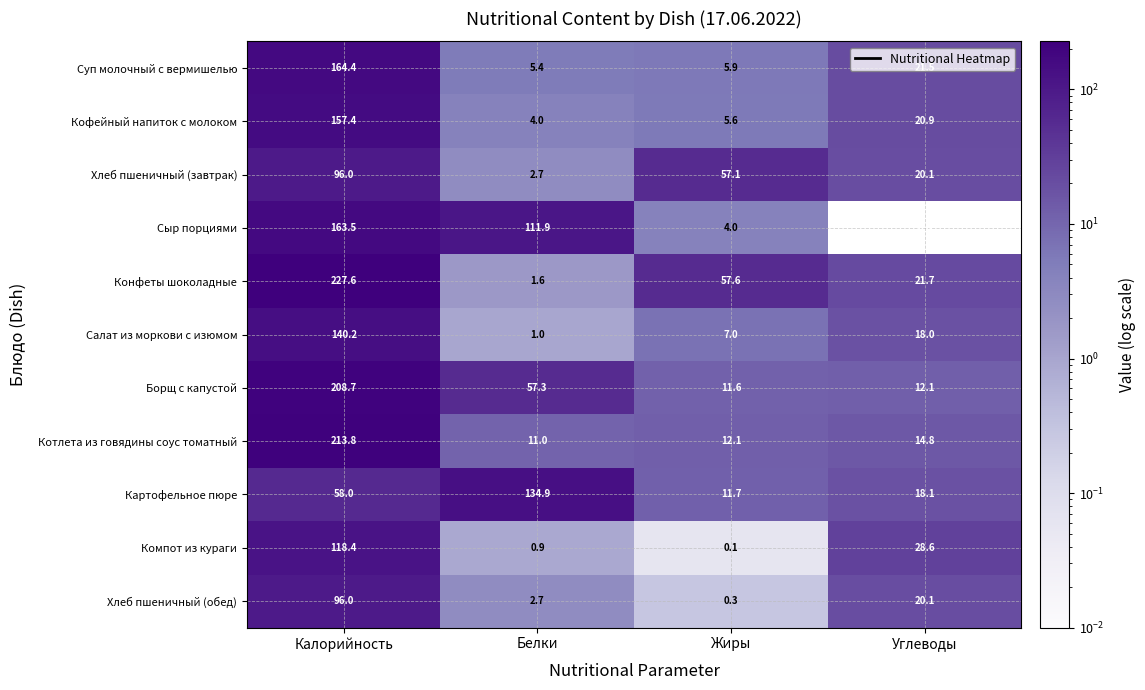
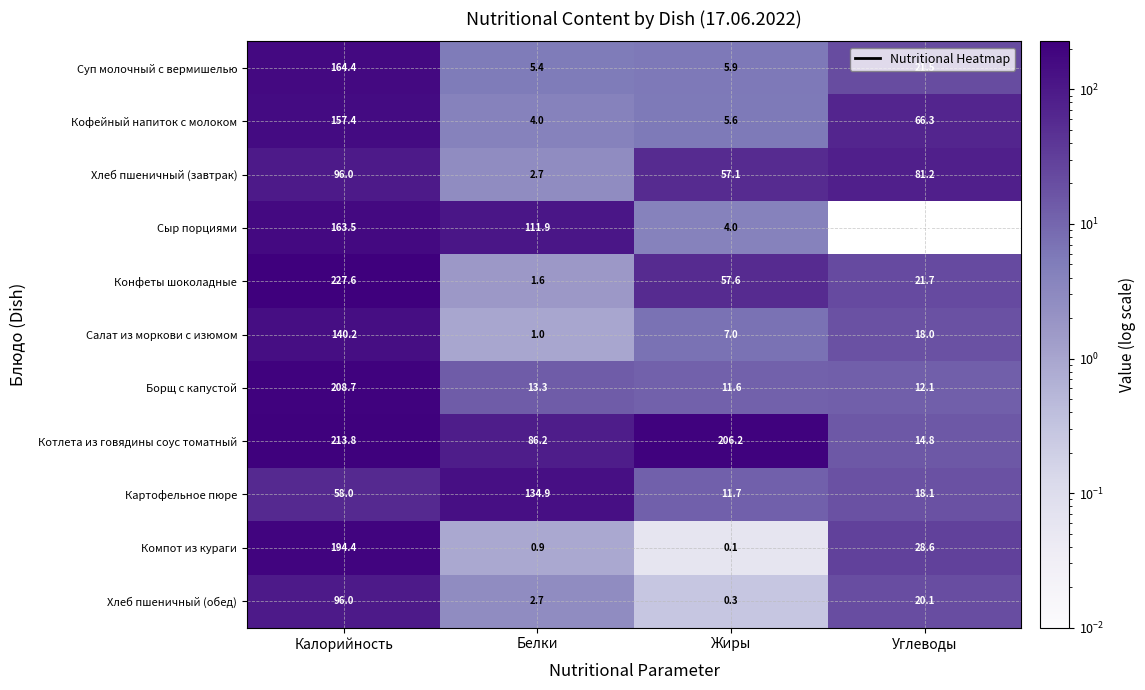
  {
    "Суп молочный с вермишелью": {
      "Калорийность": 164.4,
      "Белки": 5.4,
      "Жиры": 5.9
    },
    "Кофейный напиток с молоком": {
      "Калорийность": 157.4,
      "Белки": 4.0,
      "Жиры": 5.6,
-     "Углеводы": 20.9
+     "Углеводы": 66.3
    },
    "Хлеб пшеничный (завтрак)": {
      "Калорийность": 96.0,
      "Белки": 2.7,
      "Жиры": 57.1,
-     "Углеводы": 20.1
+     "Углеводы": 81.2
    },
    "Сыр порциями": {
      "Калорийность": 163.5,
      "Белки": 111.9,
      "Жиры": 4.0
    },
    "Конфеты шоколадные": {
      "Калорийность": 227.6,
      "Белки": 1.6,
      "Жиры": 57.6,
      "Углеводы": 21.7
    },
    "Салат из моркови с изюмом": {
      "Калорийность": 140.2,
      "Белки": 1.0,
      "Жиры": 7.0,
      "Углеводы": 18.0
    },
    "Борщ с капустой": {
      "Калорийность": 208.7,
-     "Белки": 57.3,
+     "Белки": 13.3,
      "Жиры": 11.6,
      "Углеводы": 12.1
    },
    "Котлета из говядины соус томатный": {
      "Калорийность": 213.8,
-     "Белки": 11.0,
-     "Жиры": 12.1,
+     "Белки": 86.2,
+     "Жиры": 206.2,
      "Углеводы": 14.8
    },
    "Картофельное пюре": {
      "Калорийность": 58.0,
      "Белки": 134.9,
      "Жиры": 11.7,
      "Углеводы": 18.1
    },
    "Компот из кураги": {
-     "Калорийность": 118.4,
+     "Калорийность": 194.4,
      "Белки": 0.9,
      "Жиры": 0.1,
      "Углеводы": 28.6
    },
    "Хлеб пшеничный (обед)": {
      "Калорийность": 96.0,
      "Белки": 2.7,
      "Жиры": 0.3,
      "Углеводы": 20.1
    }
  }
